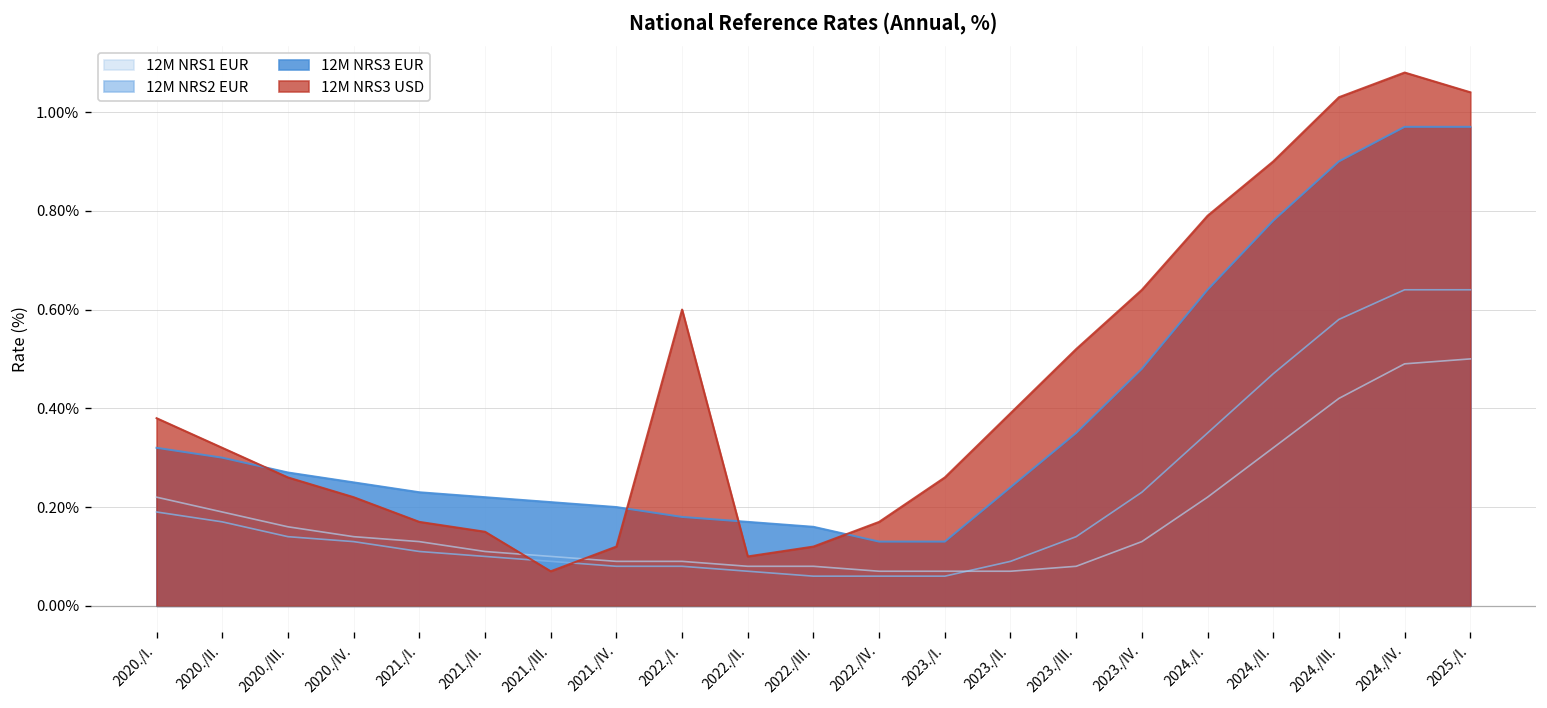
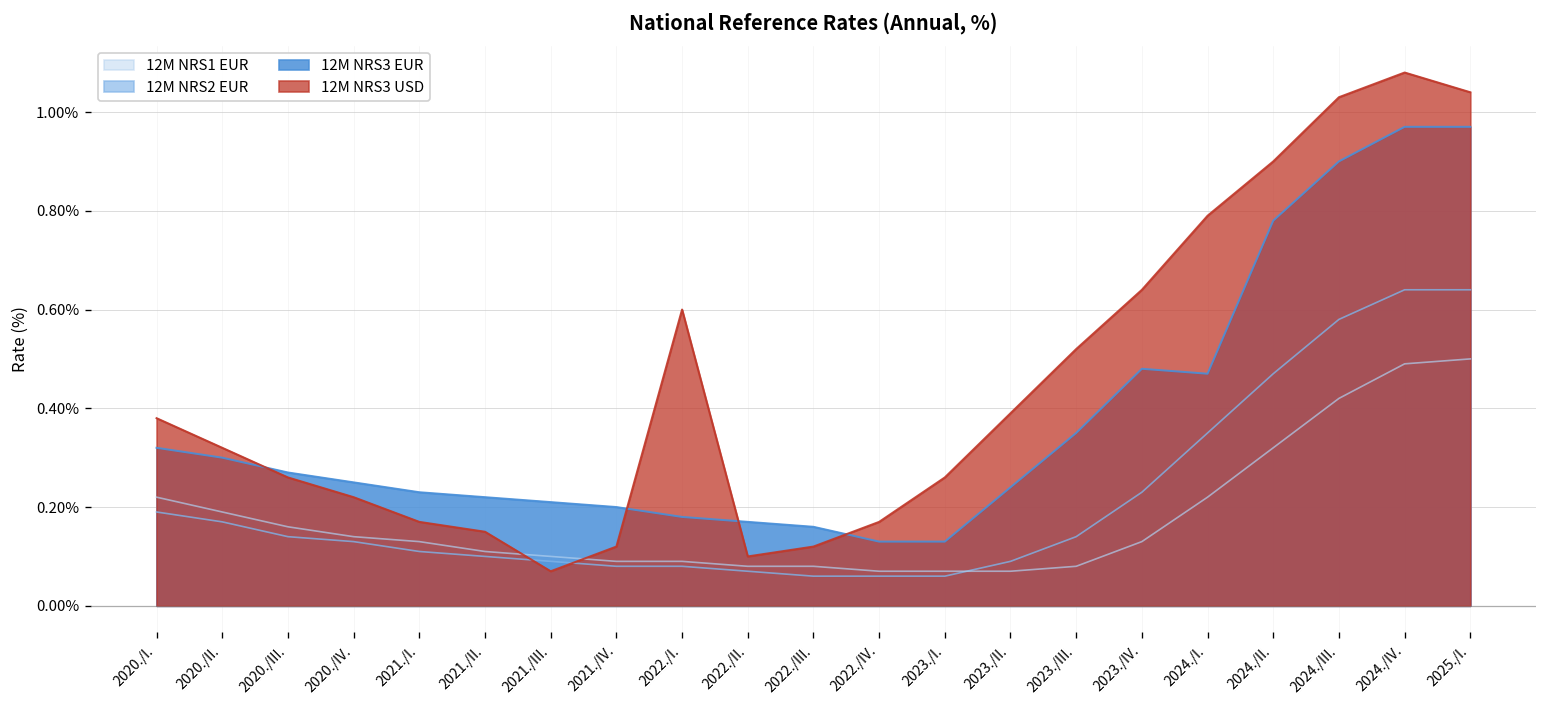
  {
    "12M NRS3 EUR": {
      "2020./I.": "0.32%",
      "2020./II.": "0.30%",
      "2020./III.": "0.27%",
      "2020./IV.": "0.25%",
      "2021./I.": "0.23%",
      "2021./II.": "0.22%",
      "2021./III.": "0.21%",
      "2021./IV.": "0.20%",
      "2022./I.": "0.18%",
      "2022./II.": "0.17%",
      "2022./III.": "0.16%",
      "2022./IV.": "0.13%",
      "2023./I.": "0.13%",
      "2023./II.": "0.24%",
      "2023./III.": "0.35%",
      "2023./IV.": "0.48%",
-     "2024./I.": "0.64%",
+     "2024./I.": "0.47%",
      "2024./II.": "0.78%",
      "2024./III.": "0.90%",
      "2024./IV.": "0.97%",
      "2025./I.": "0.97%"
    },
    "12M NRS3 USD": {
      "2020./I.": "0.38%",
      "2020./II.": "0.32%",
      "2020./III.": "0.26%",
      "2020./IV.": "0.22%",
      "2021./I.": "0.17%",
      "2021./II.": "0.15%",
      "2021./III.": "0.07%",
      "2021./IV.": "0.12%",
      "2022./I.": "0.60%",
      "2022./II.": "0.10%",
      "2022./III.": "0.12%",
      "2022./IV.": "0.17%",
      "2023./I.": "0.26%",
      "2023./II.": "0.39%",
      "2023./III.": "0.52%",
      "2023./IV.": "0.64%",
      "2024./I.": "0.79%",
      "2024./II.": "0.90%",
      "2024./III.": "1.03%",
      "2024./IV.": "1.08%",
      "2025./I.": "1.04%"
    }
  }
